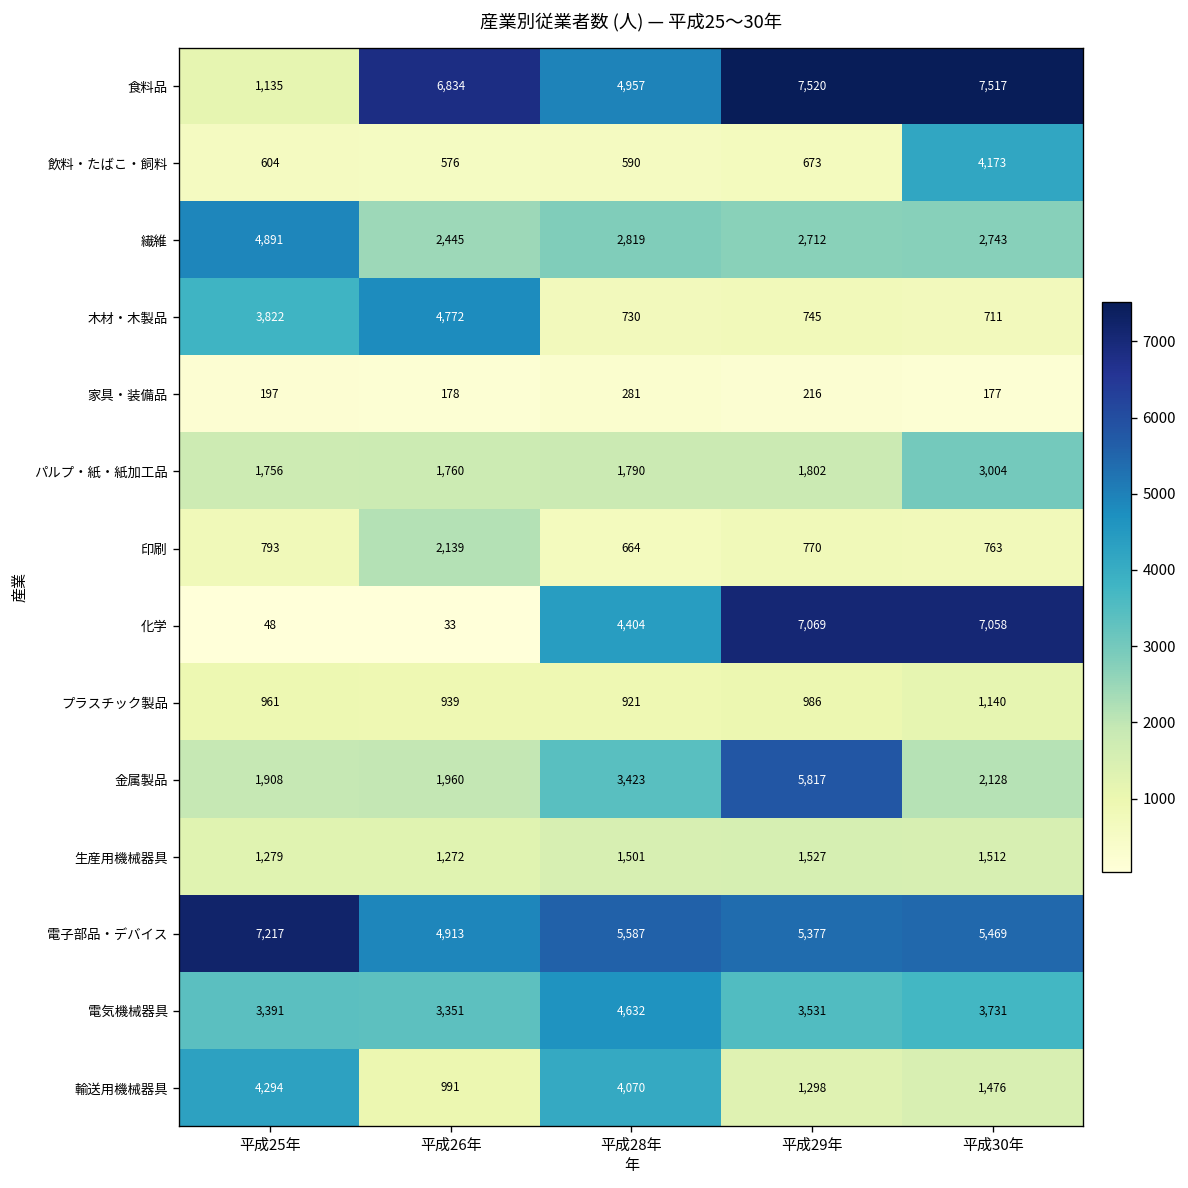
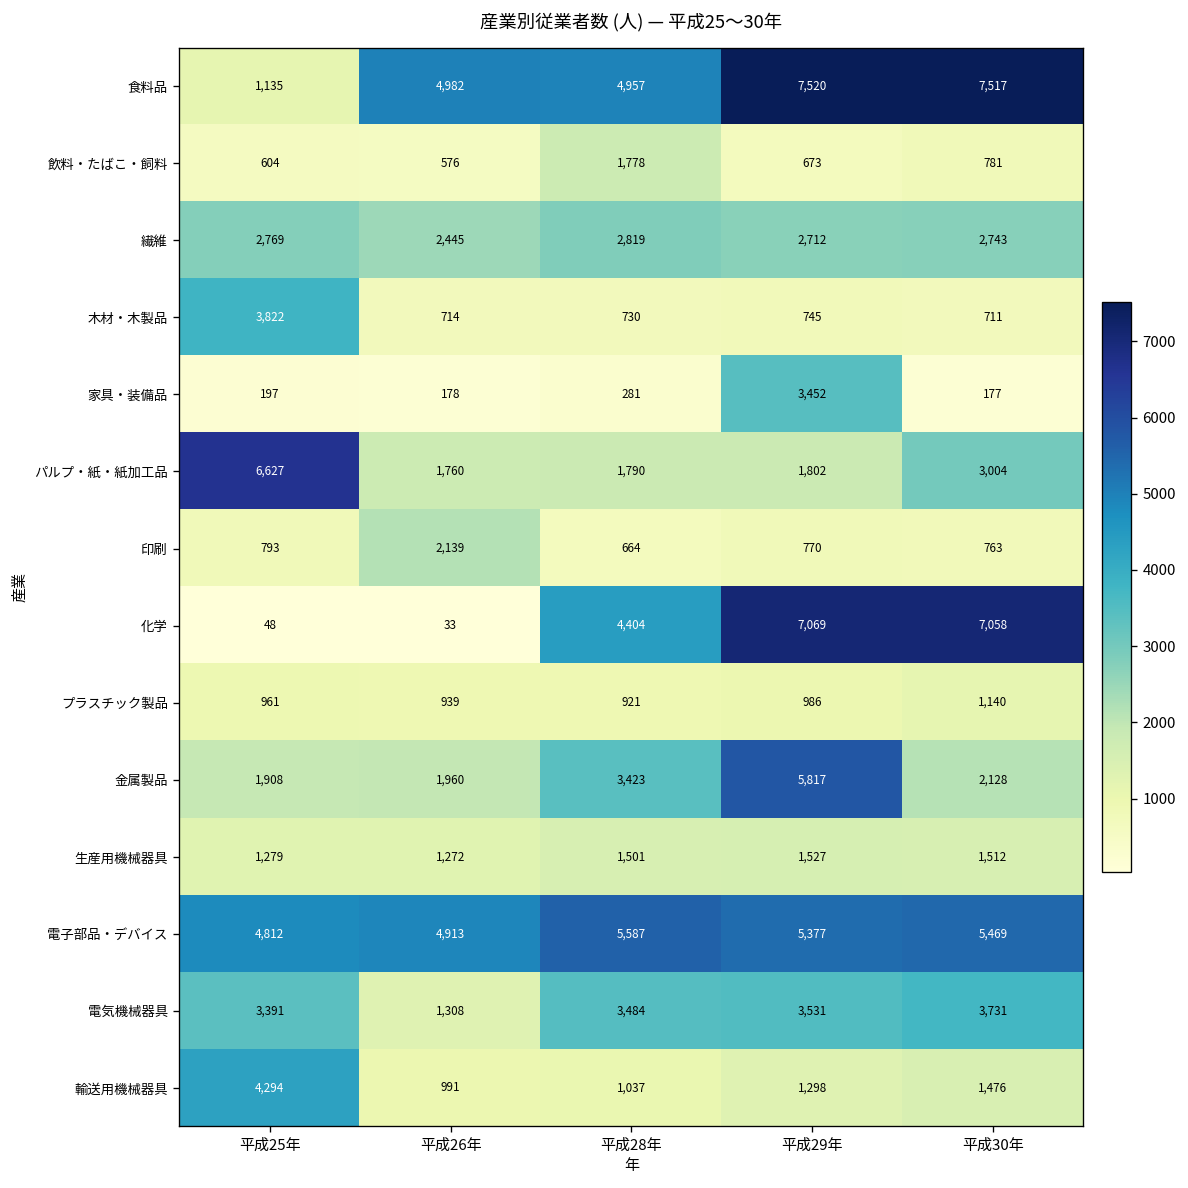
  {
    "食料品": {
      "平成25年": "1,135",
-     "平成26年": "6,834",
+     "平成26年": "4,982",
      "平成28年": "4,957",
      "平成29年": "7,520",
      "平成30年": "7,517"
    },
    "飲料・たばこ・飼料": {
      "平成25年": "604",
      "平成26年": "576",
-     "平成28年": "590",
+     "平成28年": "1,778",
      "平成29年": "673",
-     "平成30年": "4,173"
+     "平成30年": "781"
    },
    "繊維": {
-     "平成25年": "4,891",
+     "平成25年": "2,769",
      "平成26年": "2,445",
      "平成28年": "2,819",
      "平成29年": "2,712",
      "平成30年": "2,743"
    },
    "木材・木製品": {
      "平成25年": "3,822",
-     "平成26年": "4,772",
+     "平成26年": "714",
      "平成28年": "730",
      "平成29年": "745",
      "平成30年": "711"
    },
    "家具・装備品": {
      "平成25年": "197",
      "平成26年": "178",
      "平成28年": "281",
-     "平成29年": "216",
+     "平成29年": "3,452",
      "平成30年": "177"
    },
    "パルプ・紙・紙加工品": {
-     "平成25年": "1,756",
+     "平成25年": "6,627",
      "平成26年": "1,760",
      "平成28年": "1,790",
      "平成29年": "1,802",
      "平成30年": "3,004"
    },
    "印刷": {
      "平成25年": "793",
      "平成26年": "2,139",
      "平成28年": "664",
      "平成29年": "770",
      "平成30年": "763"
    },
    "化学": {
      "平成25年": "48",
      "平成26年": "33",
      "平成28年": "4,404",
      "平成29年": "7,069",
      "平成30年": "7,058"
    },
    "プラスチック製品": {
      "平成25年": "961",
      "平成26年": "939",
      "平成28年": "921",
      "平成29年": "986",
      "平成30年": "1,140"
    },
    "金属製品": {
      "平成25年": "1,908",
      "平成26年": "1,960",
      "平成28年": "3,423",
      "平成29年": "5,817",
      "平成30年": "2,128"
    },
    "生産用機械器具": {
      "平成25年": "1,279",
      "平成26年": "1,272",
      "平成28年": "1,501",
      "平成29年": "1,527",
      "平成30年": "1,512"
    },
    "電子部品・デバイス": {
-     "平成25年": "7,217",
+     "平成25年": "4,812",
      "平成26年": "4,913",
      "平成28年": "5,587",
      "平成29年": "5,377",
      "平成30年": "5,469"
    },
    "電気機械器具": {
      "平成25年": "3,391",
-     "平成26年": "3,351",
-     "平成28年": "4,632",
+     "平成26年": "1,308",
+     "平成28年": "3,484",
      "平成29年": "3,531",
      "平成30年": "3,731"
    },
    "輸送用機械器具": {
      "平成25年": "4,294",
      "平成26年": "991",
-     "平成28年": "4,070",
+     "平成28年": "1,037",
      "平成29年": "1,298",
      "平成30年": "1,476"
    }
  }
